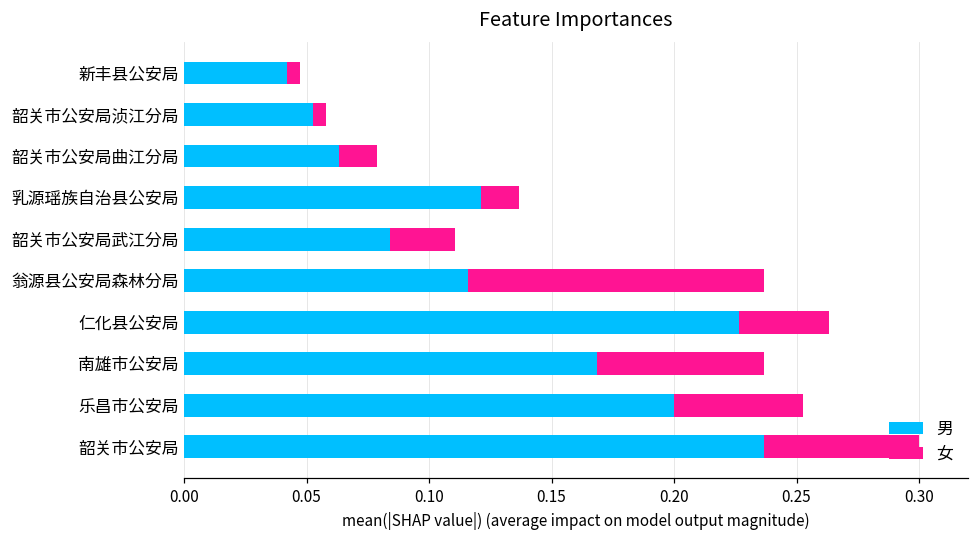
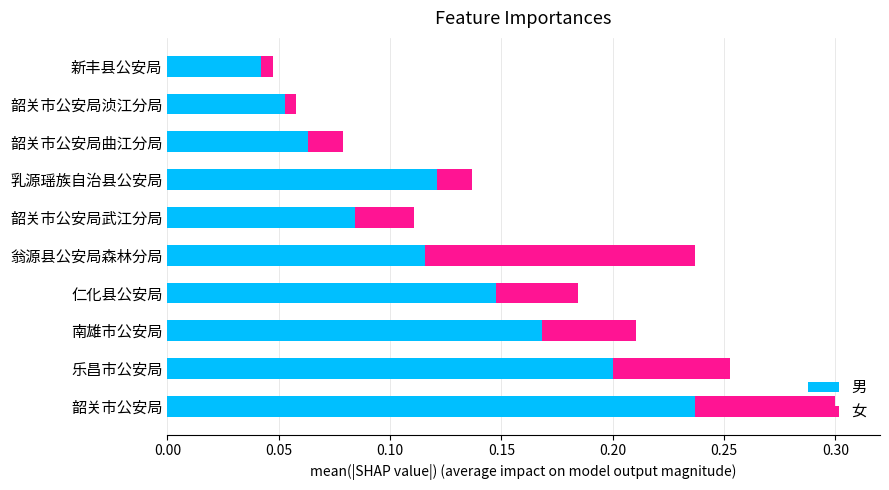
  {
    "男": {
      "新丰县公安局": 0.042,
      "韶关市公安局浈江分局": 0.053,
      "韶关市公安局曲江分局": 0.063,
      "乳源瑶族自治县公安局": 0.121,
      "韶关市公安局武江分局": 0.084,
      "翁源县公安局森林分局": 0.116,
-     "仁化县公安局": 0.226,
+     "仁化县公安局": 0.147,
      "南雄市公安局": 0.168,
      "乐昌市公安局": 0.200,
      "韶关市公安局": 0.237
    },
    "女": {
      "新丰县公安局": 0.005,
      "韶关市公安局浈江分局": 0.005,
      "韶关市公安局曲江分局": 0.016,
      "乳源瑶族自治县公安局": 0.016,
      "韶关市公安局武江分局": 0.026,
      "翁源县公安局森林分局": 0.121,
      "仁化县公安局": 0.037,
-     "南雄市公安局": 0.068,
+     "南雄市公安局": 0.042,
      "乐昌市公安局": 0.053,
      "韶关市公安局": 0.063
    }
  }
